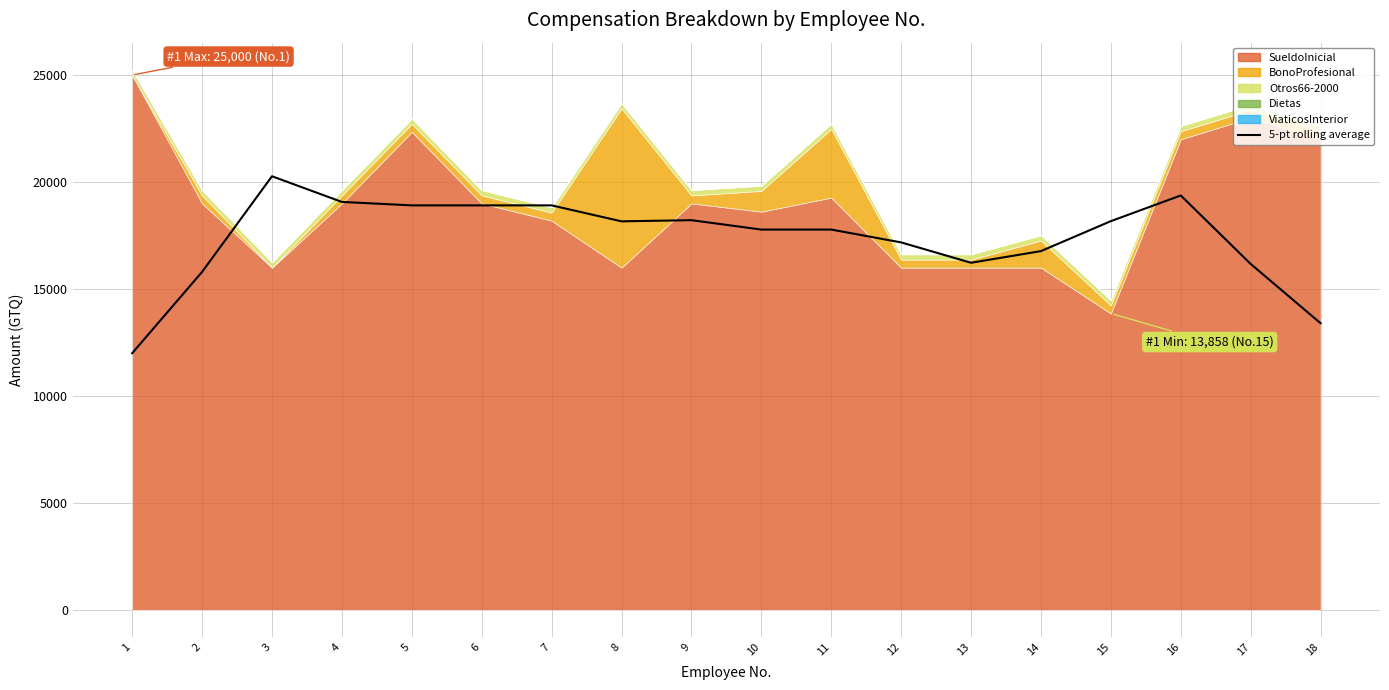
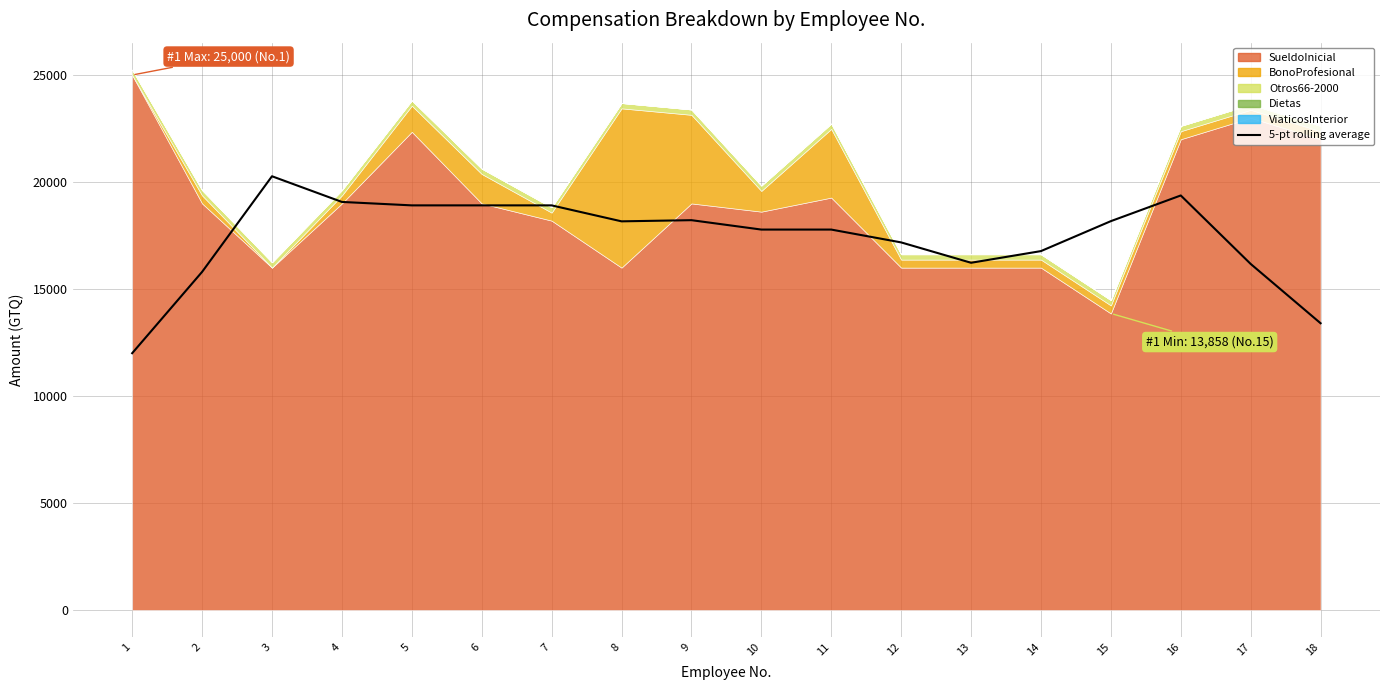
  {
    "5-pt rolling average": {
      "1": 12000,
      "2": 15800,
      "3": 20300,
      "5": 18900,
      "8": 18200,
      "9": 18200,
      "10": 17800,
      "11": 17800,
      "12": 17200,
      "13": 16200,
      "14": 16800,
      "15": 18200,
      "16": 19400,
      "17": 16200,
      "18": 13400
    },
    "SueldoInicial": {
      "2": 19000,
      "5": 22300,
      "7": 18200,
      "8": 16000,
      "9": 19000,
      "10": 18600,
      "11": 19300,
      "12": 16000,
      "13": 16000,
      "14": 16000,
      "16": 22000
    },
    "BonoProfesional": {
      "2": 400,
      "4": 400,
-     "5": 400,
-     "6": 400,
+     "5": 1200,
+     "6": 1400,
      "7": 400,
      "8": 7400,
-     "9": 400,
+     "9": 4100,
      "10": 1000,
      "11": 3200,
      "12": 400,
      "13": 400,
-     "14": 1300,
+     "14": 400,
      "15": 400,
      "16": 400
    }
  }
